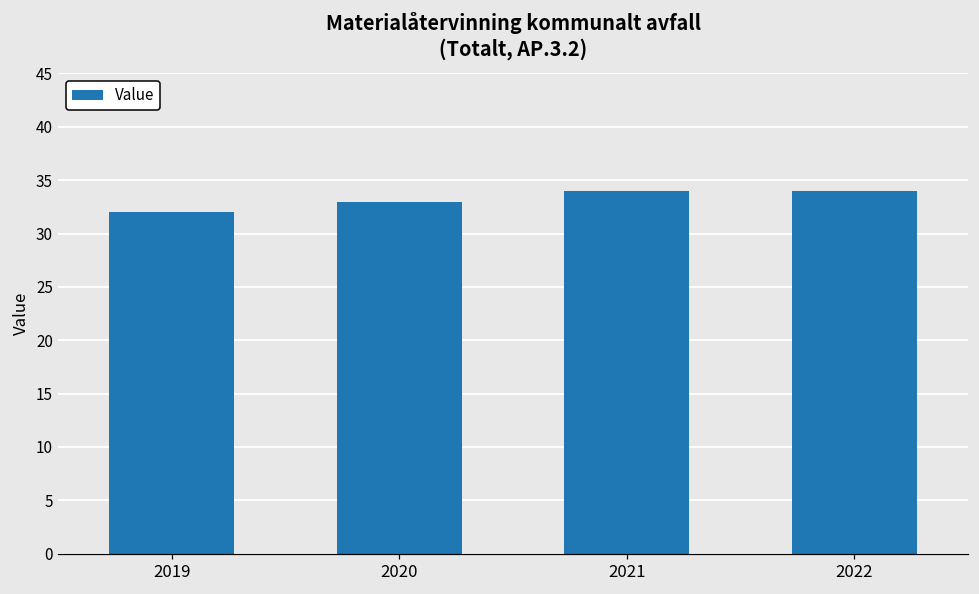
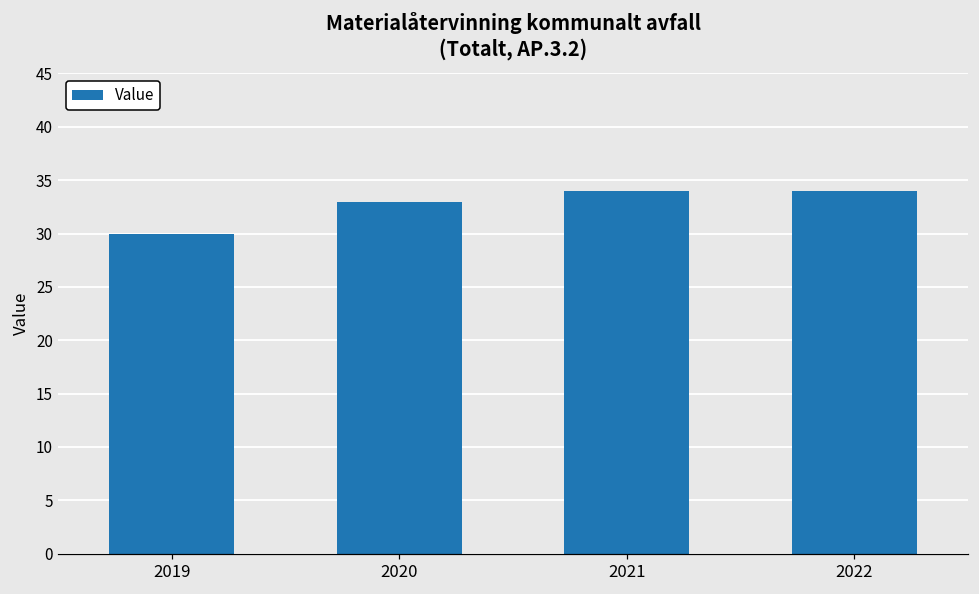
  {
-   "2019": 32,
+   "2019": 30,
    "2020": 33,
    "2021": 34,
    "2022": 34
  }
